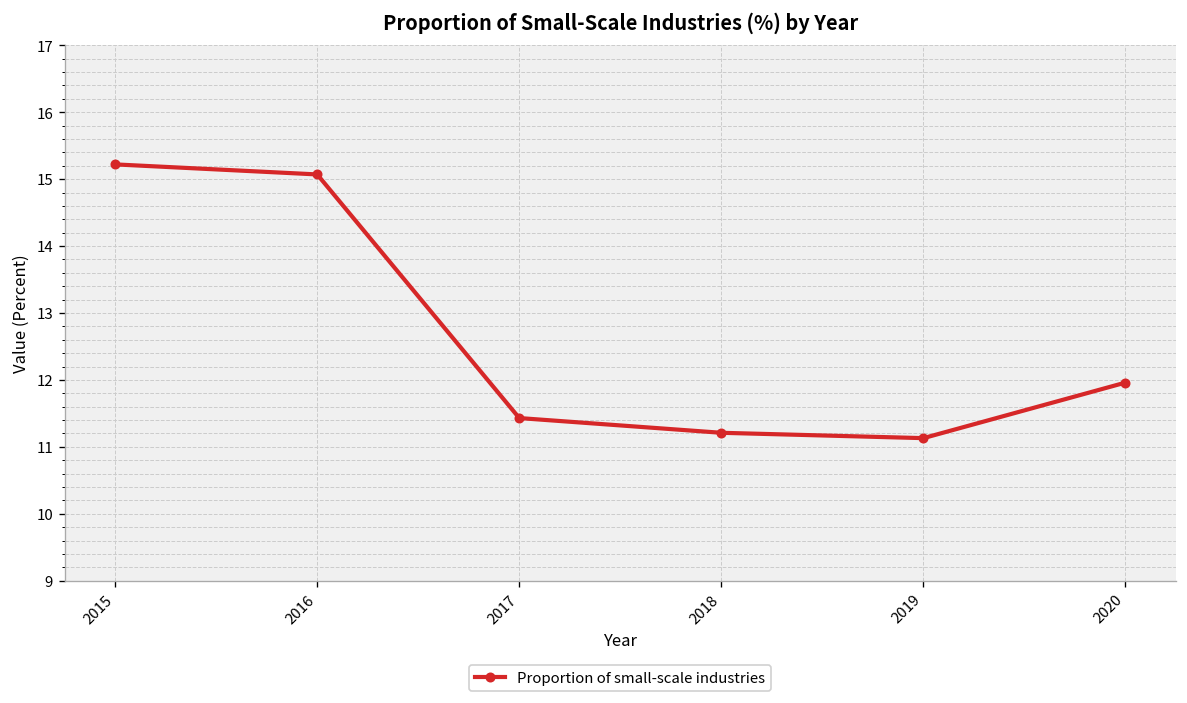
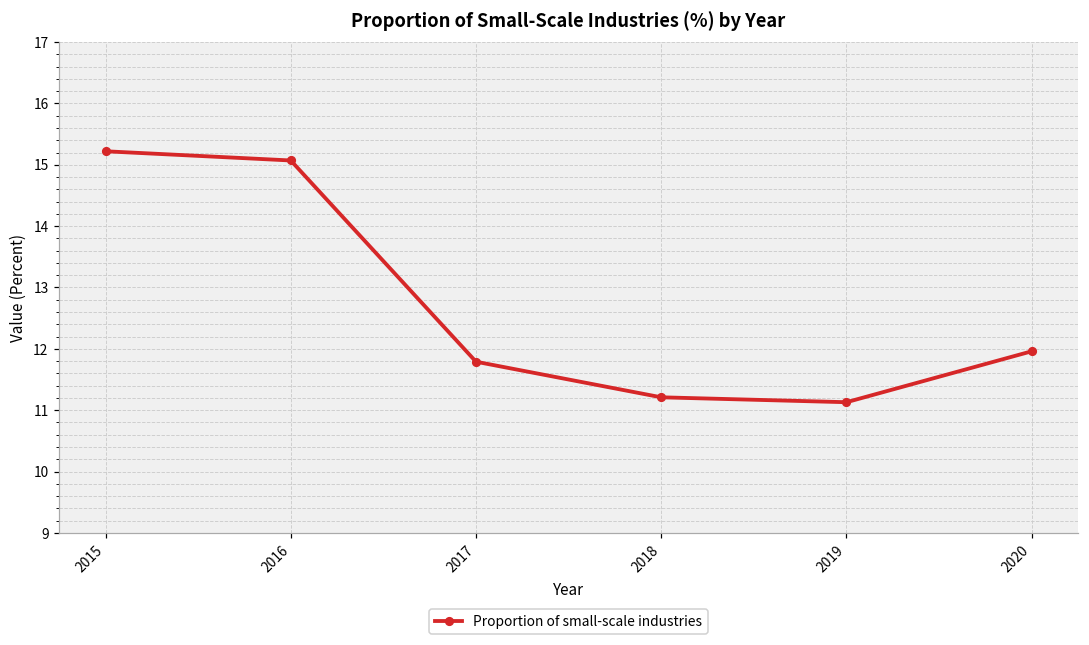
  {
    "2015": 15.2,
    "2016": 15.1,
-   "2017": 11.4,
+   "2017": 11.8,
    "2018": 11.2,
    "2019": 11.1,
    "2020": 12.0
  }
